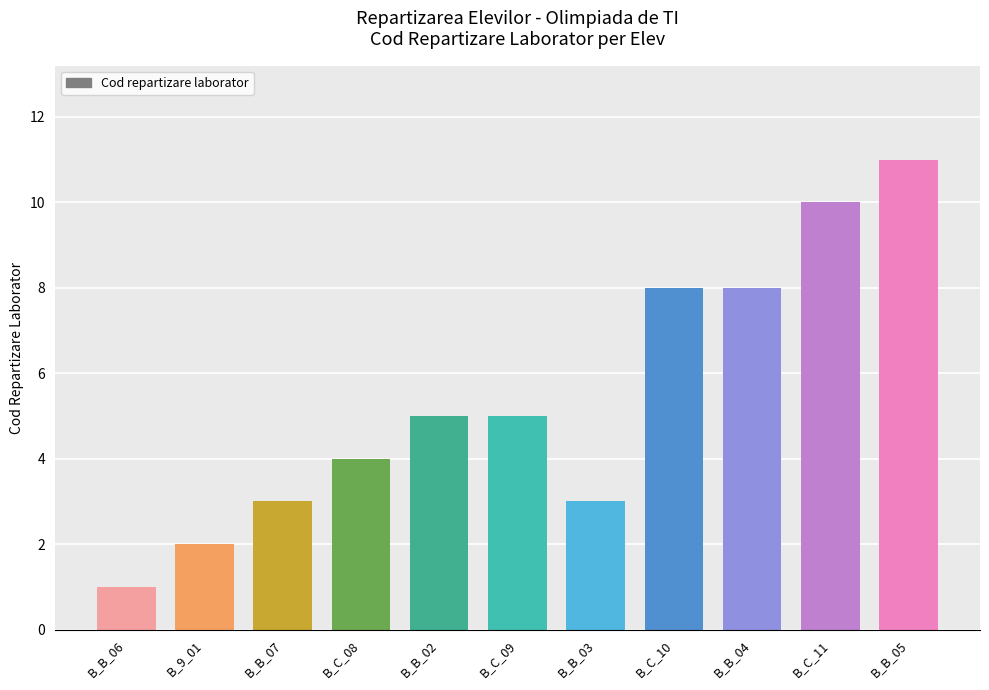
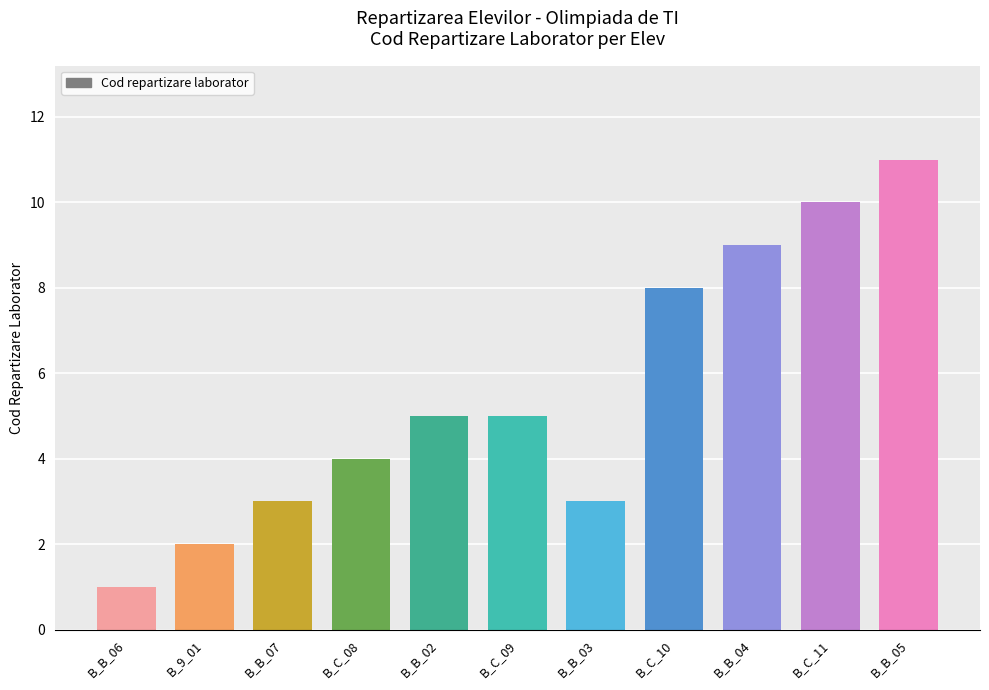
  {
    "B_B_06": 1,
    "B_9_01": 2,
    "B_B_07": 3,
    "B_C_08": 4,
    "B_B_02": 5,
    "B_C_09": 5,
    "B_B_03": 3,
    "B_C_10": 8,
-   "B_B_04": 8,
+   "B_B_04": 9,
    "B_C_11": 10,
    "B_B_05": 11
  }
